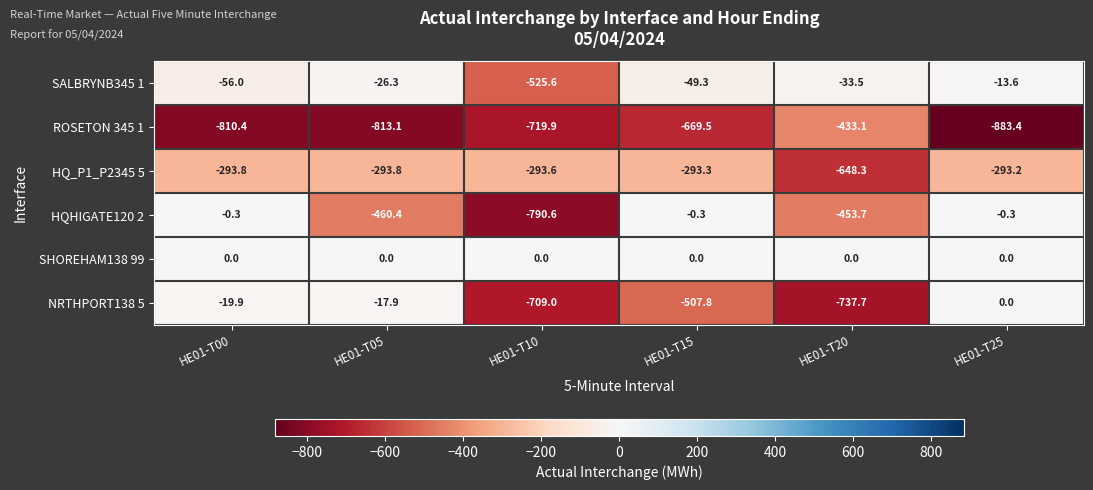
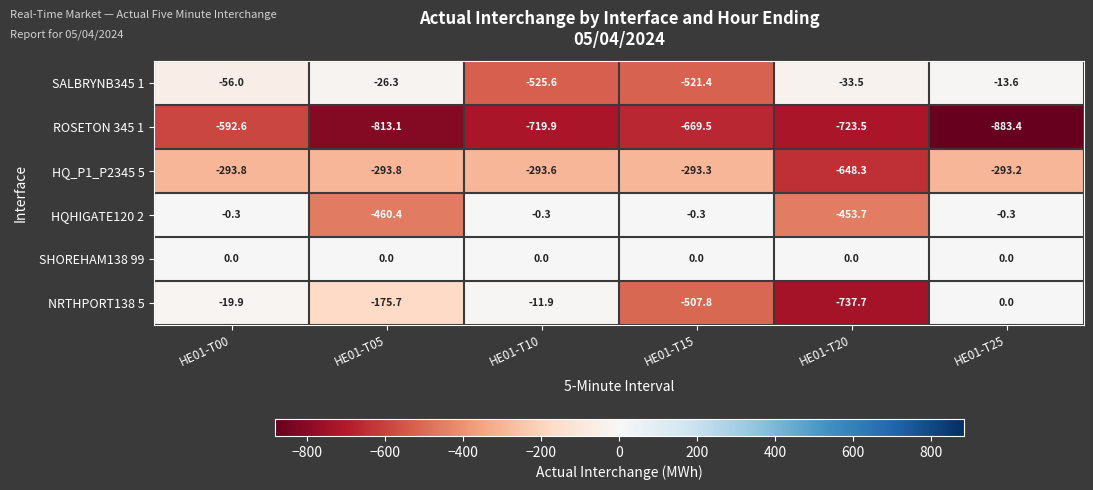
  {
    "SALBRYNB345 1": {
      "HE01-T00": -56.0,
      "HE01-T05": -26.3,
      "HE01-T10": -525.6,
-     "HE01-T15": -49.3,
+     "HE01-T15": -521.4,
      "HE01-T20": -33.5,
      "HE01-T25": -13.6
    },
    "ROSETON 345 1": {
-     "HE01-T00": -810.4,
+     "HE01-T00": -592.6,
      "HE01-T05": -813.1,
      "HE01-T10": -719.9,
      "HE01-T15": -669.5,
-     "HE01-T20": -433.1,
+     "HE01-T20": -723.5,
      "HE01-T25": -883.4
    },
    "HQ_P1_P2345 5": {
      "HE01-T00": -293.8,
      "HE01-T05": -293.8,
      "HE01-T10": -293.6,
      "HE01-T15": -293.3,
      "HE01-T20": -648.3,
      "HE01-T25": -293.2
    },
    "HQHIGATE120 2": {
      "HE01-T00": -0.3,
      "HE01-T05": -460.4,
-     "HE01-T10": -790.6,
+     "HE01-T10": -0.3,
      "HE01-T15": -0.3,
      "HE01-T20": -453.7,
      "HE01-T25": -0.3
    },
    "SHOREHAM138 99": {
      "HE01-T00": 0.0,
      "HE01-T05": 0.0,
      "HE01-T10": 0.0,
      "HE01-T15": 0.0,
      "HE01-T20": 0.0,
      "HE01-T25": 0.0
    },
    "NRTHPORT138 5": {
      "HE01-T00": -19.9,
-     "HE01-T05": -17.9,
-     "HE01-T10": -709.0,
+     "HE01-T05": -175.7,
+     "HE01-T10": -11.9,
      "HE01-T15": -507.8,
      "HE01-T20": -737.7,
      "HE01-T25": 0.0
    }
  }
